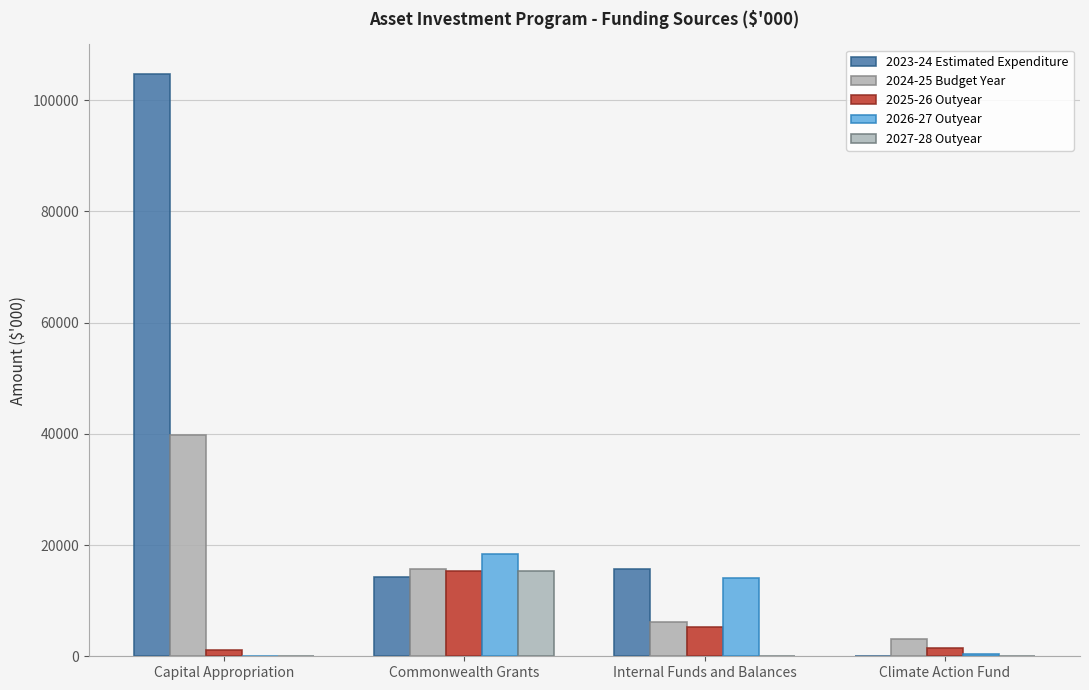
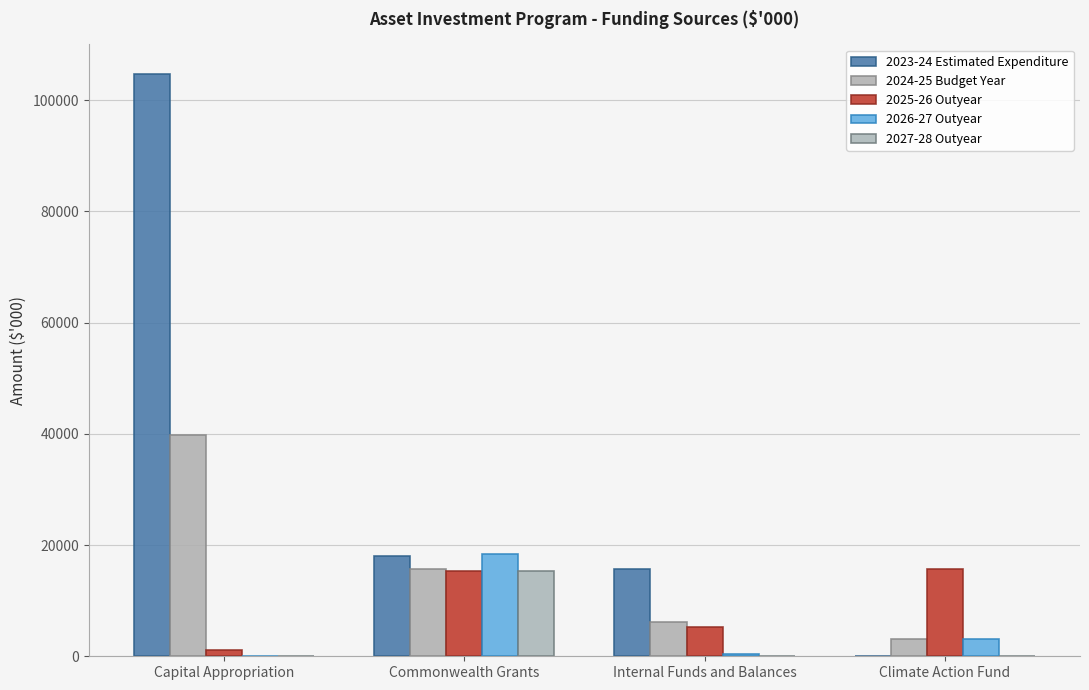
  {
    "2023-24 Estimated Expenditure": {
      "Capital Appropriation": 105000,
-     "Commonwealth Grants": 14000,
+     "Commonwealth Grants": 18000,
      "Internal Funds and Balances": 16000,
      "Climate Action Fund": 0
    },
    "2025-26 Outyear": {
      "Capital Appropriation": 1000,
      "Commonwealth Grants": 15000,
      "Internal Funds and Balances": 5000,
-     "Climate Action Fund": 2000
+     "Climate Action Fund": 16000
    },
    "2026-27 Outyear": {
      "Capital Appropriation": 0,
      "Commonwealth Grants": 18000,
-     "Internal Funds and Balances": 14000,
-     "Climate Action Fund": 0
+     "Internal Funds and Balances": 0,
+     "Climate Action Fund": 3000
    }
  }
